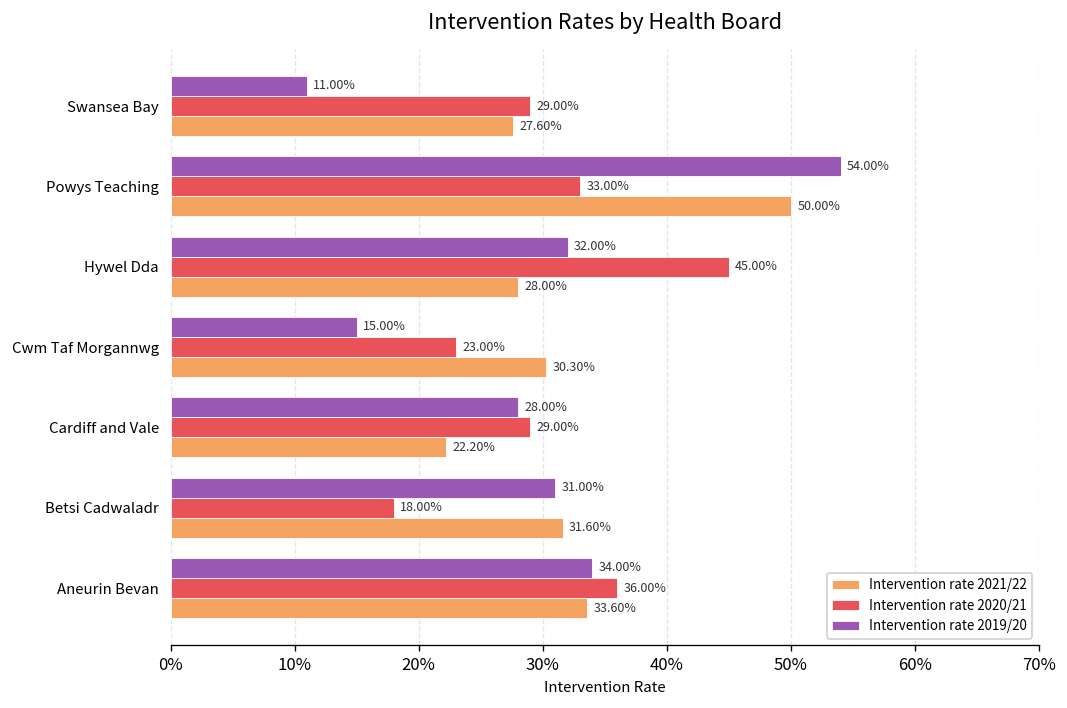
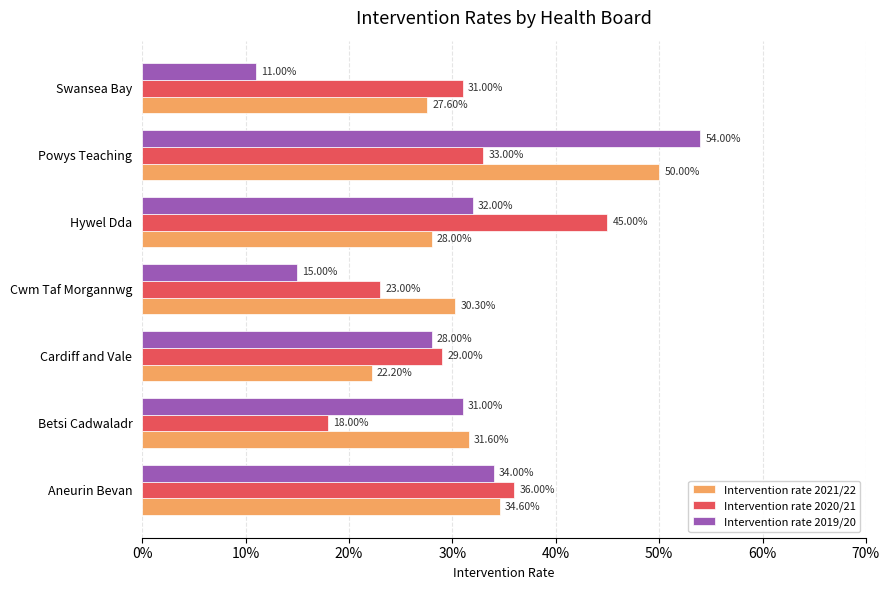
  {
    "Intervention rate 2021/22": {
      "Swansea Bay": "27.60%",
      "Powys Teaching": "50.00%",
      "Hywel Dda": "28.00%",
      "Cwm Taf Morgannwg": "30.30%",
      "Cardiff and Vale": "22.20%",
      "Betsi Cadwaladr": "31.60%",
-     "Aneurin Bevan": "33.60%"
+     "Aneurin Bevan": "34.60%"
    },
    "Intervention rate 2020/21": {
-     "Swansea Bay": "29.00%",
+     "Swansea Bay": "31.00%",
      "Powys Teaching": "33.00%",
      "Hywel Dda": "45.00%",
      "Cwm Taf Morgannwg": "23.00%",
      "Cardiff and Vale": "29.00%",
      "Betsi Cadwaladr": "18.00%",
      "Aneurin Bevan": "36.00%"
    },
    "Intervention rate 2019/20": {
      "Swansea Bay": "11.00%",
      "Powys Teaching": "54.00%",
      "Hywel Dda": "32.00%",
      "Cwm Taf Morgannwg": "15.00%",
      "Cardiff and Vale": "28.00%",
      "Betsi Cadwaladr": "31.00%",
      "Aneurin Bevan": "34.00%"
    }
  }
